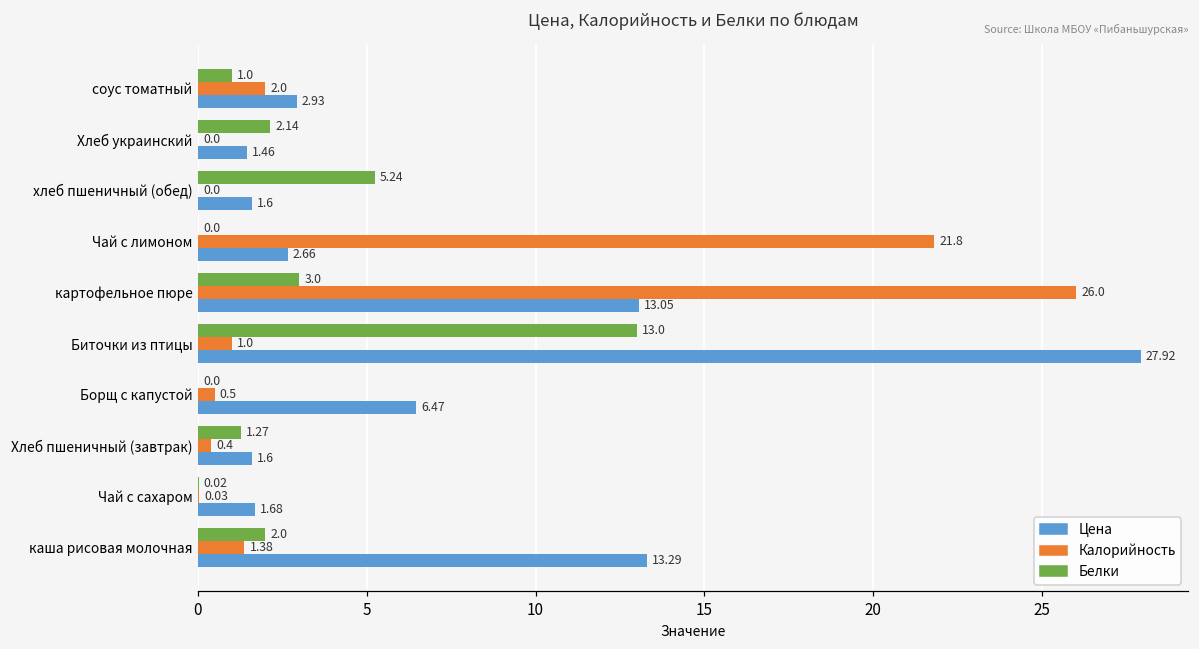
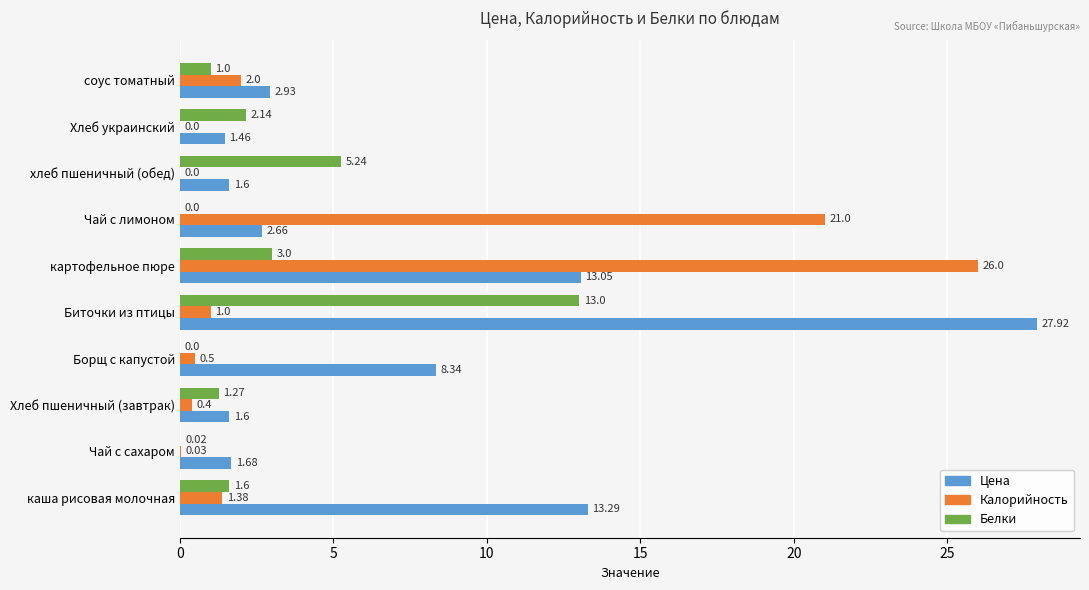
  {
    "Цена": {
      "соус томатный": 2.93,
      "Хлеб украинский": 1.46,
      "хлеб пшеничный (обед)": 1.6,
      "Чай с лимоном": 2.66,
      "картофельное пюре": 13.05,
      "Биточки из птицы": 27.92,
-     "Борщ с капустой": 6.47,
+     "Борщ с капустой": 8.34,
      "Хлеб пшеничный (завтрак)": 1.6,
      "Чай с сахаром": 1.68,
      "каша рисовая молочная": 13.29
    },
    "Калорийность": {
      "соус томатный": 2.0,
      "Хлеб украинский": 0.0,
      "хлеб пшеничный (обед)": 0.0,
-     "Чай с лимоном": 21.8,
+     "Чай с лимоном": 21.0,
      "картофельное пюре": 26.0,
      "Биточки из птицы": 1.0,
      "Борщ с капустой": 0.5,
      "Хлеб пшеничный (завтрак)": 0.4,
      "Чай с сахаром": 0.03,
      "каша рисовая молочная": 1.38
    },
    "Белки": {
      "соус томатный": 1.0,
      "Хлеб украинский": 2.14,
      "хлеб пшеничный (обед)": 5.24,
      "Чай с лимоном": 0.0,
      "картофельное пюре": 3.0,
      "Биточки из птицы": 13.0,
      "Борщ с капустой": 0.0,
      "Хлеб пшеничный (завтрак)": 1.27,
      "Чай с сахаром": 0.02,
-     "каша рисовая молочная": 2.0
+     "каша рисовая молочная": 1.6
    }
  }
